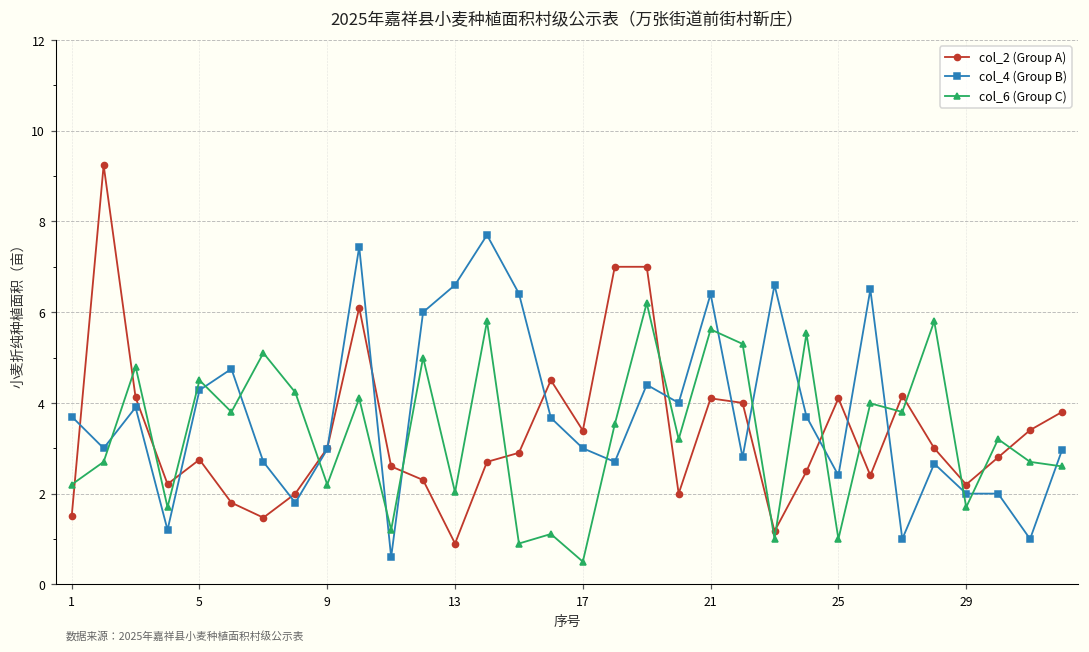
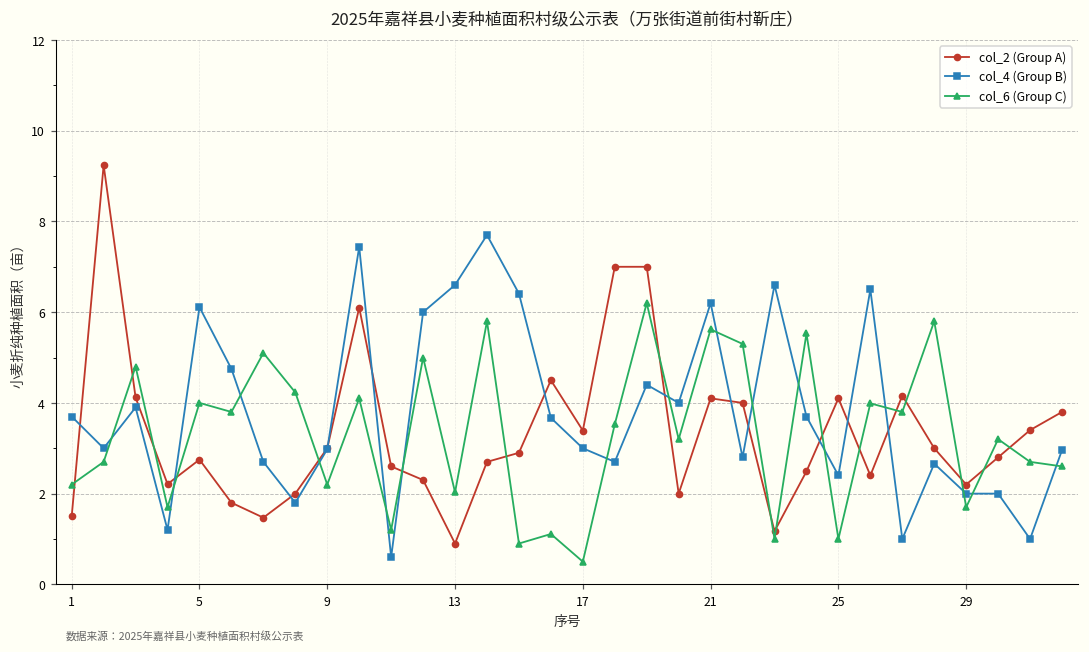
  {
    "col_2 (Group A)": {
      "1": 1.5,
      "5": 2.8,
      "13": 0.9,
      "17": 3.4,
      "21": 4.1,
      "25": 4.1,
      "29": 2.2
    },
    "col_4 (Group B)": {
      "1": 3.7,
-     "5": 4.3,
+     "5": 6.1,
      "13": 6.6,
      "17": 3.0,
-     "21": 6.4,
+     "21": 6.2,
      "25": 2.4,
      "29": 2.0
    },
    "col_6 (Group C)": {
      "1": 2.2,
-     "5": 4.5,
+     "5": 4.0,
      "9": 2.2,
      "13": 2.0,
      "17": 0.5,
      "21": 5.6,
      "25": 1.0,
      "29": 1.7
    }
  }
